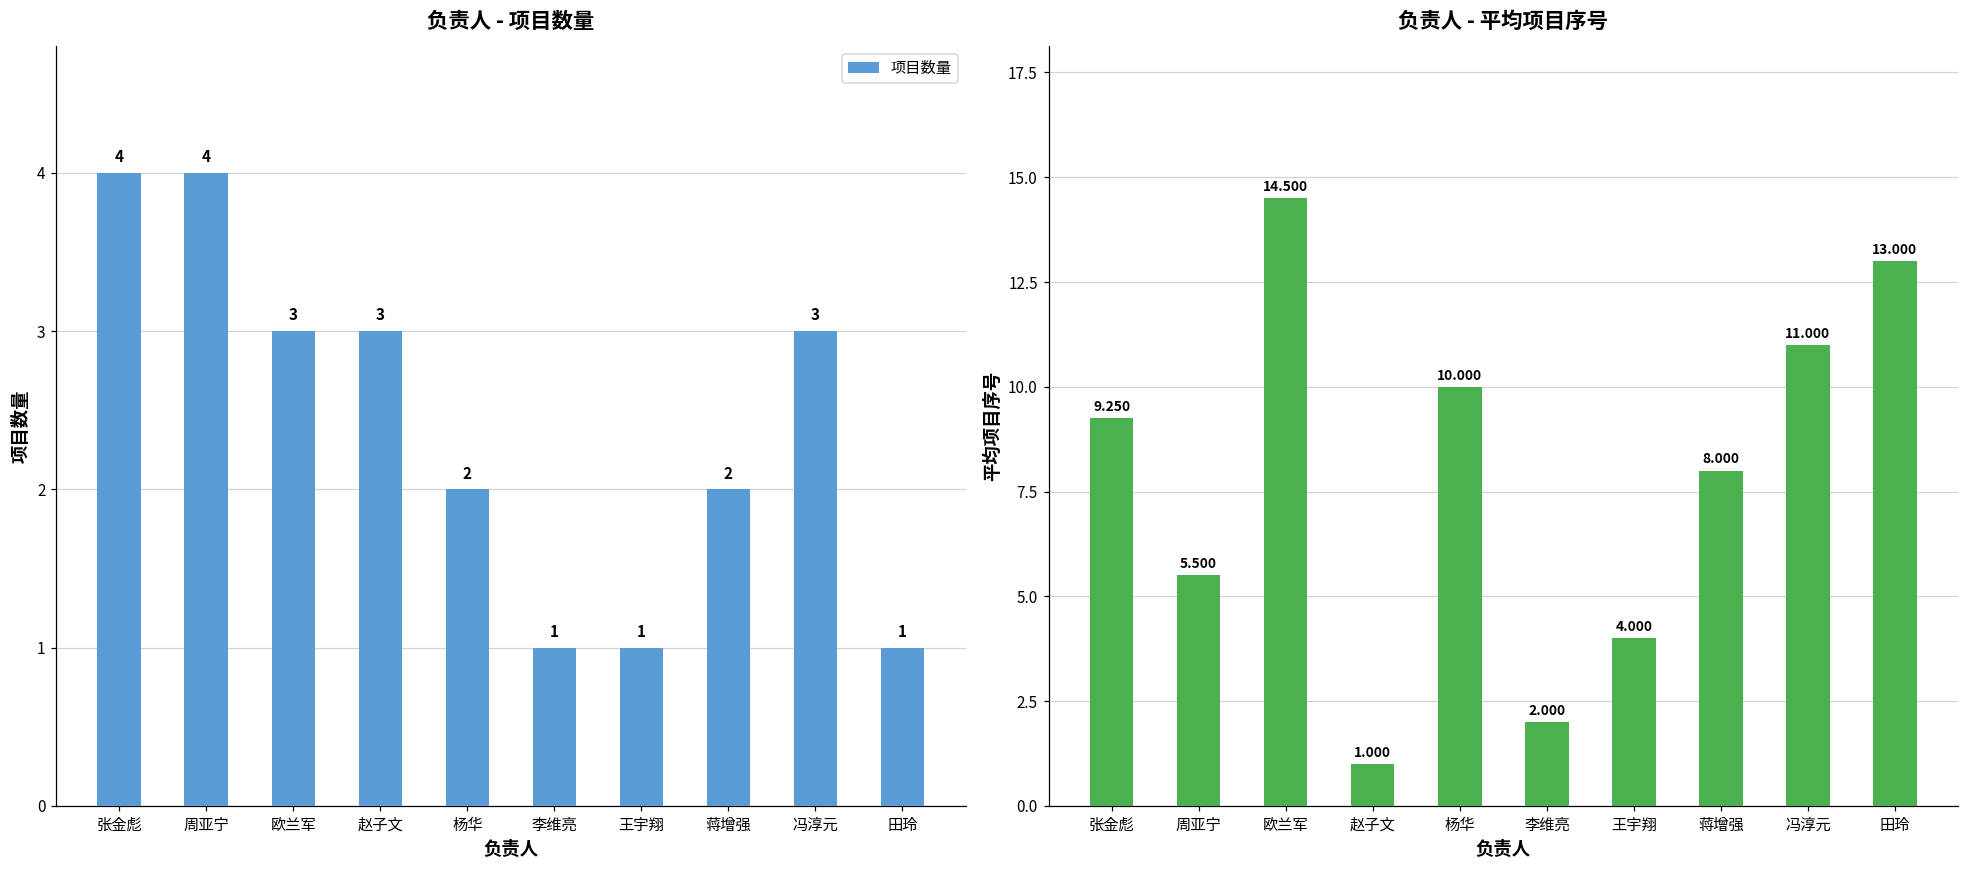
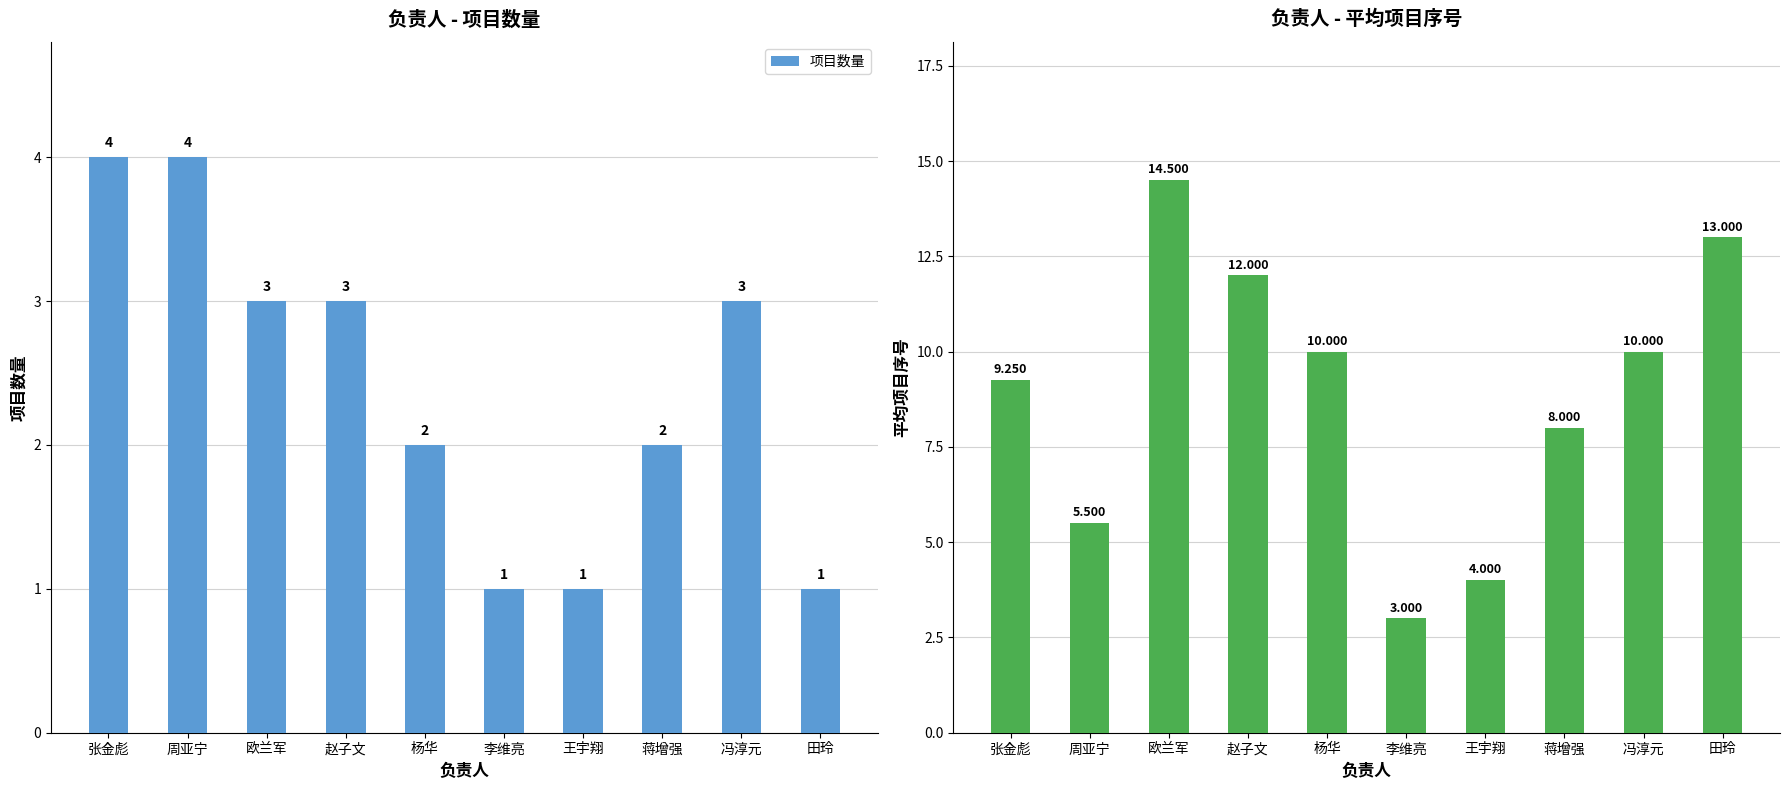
  {
    "负责人 - 项目数量": {
      "张金彪": 4,
      "周亚宁": 4,
      "欧兰军": 3,
      "赵子文": 3,
      "杨华": 2,
      "李维亮": 1,
      "王宇翔": 1,
      "蒋增强": 2,
      "冯淳元": 3,
      "田玲": 1
    },
    "负责人 - 平均项目序号": {
      "张金彪": 9.250,
      "周亚宁": 5.500,
      "欧兰军": 14.500,
-     "赵子文": 1.000,
+     "赵子文": 12.000,
      "杨华": 10.000,
-     "李维亮": 2.000,
+     "李维亮": 3.000,
      "王宇翔": 4.000,
      "蒋增强": 8.000,
-     "冯淳元": 11.000,
+     "冯淳元": 10.000,
      "田玲": 13.000
    }
  }
